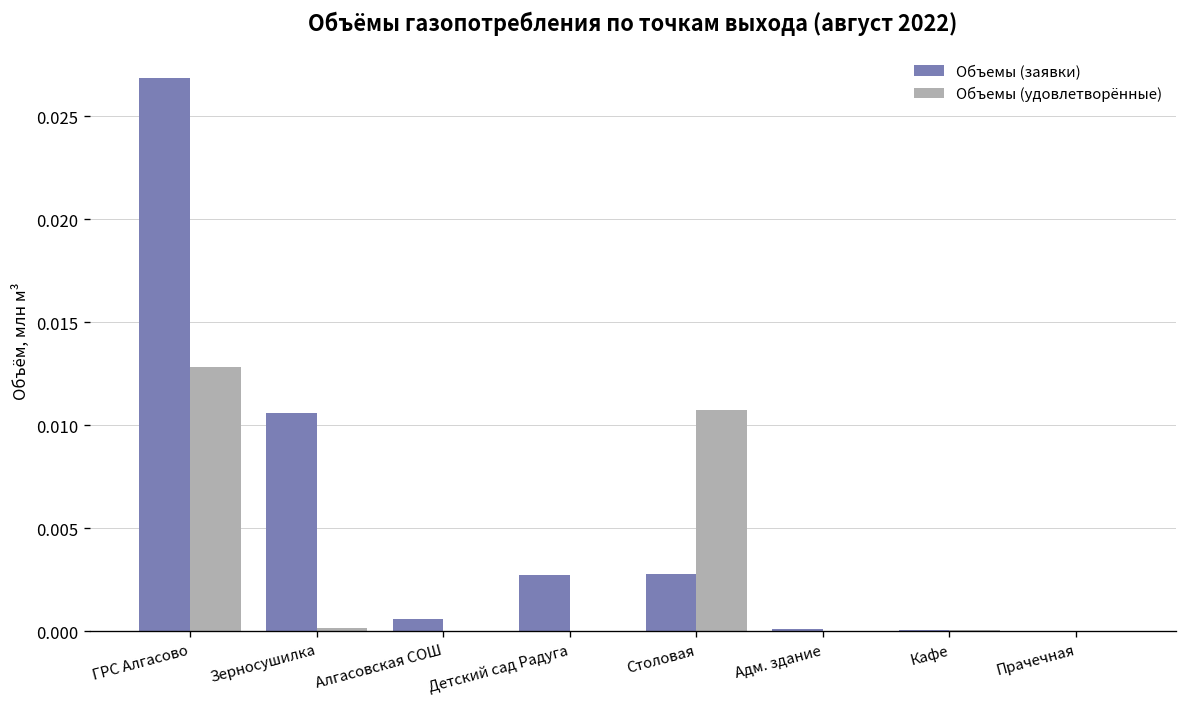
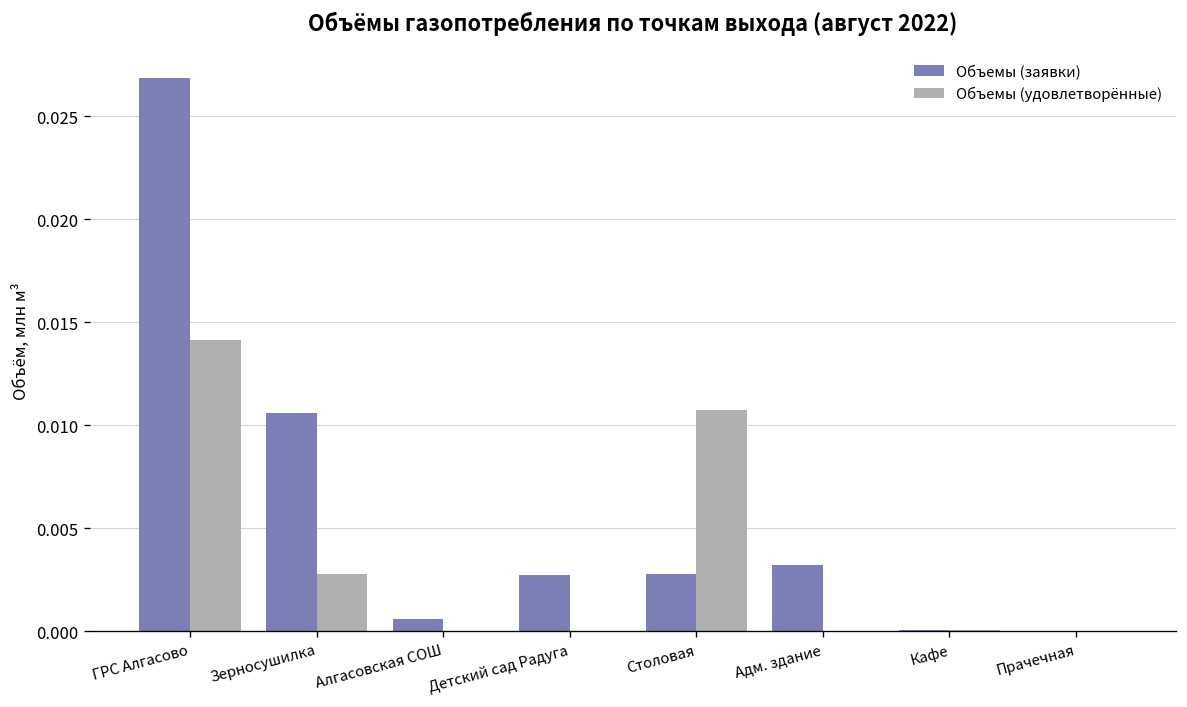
  {
    "Объемы (заявки)": {
      "ГРС Алгасово": 0.0269,
      "Зерносушилка": 0.0106,
      "Алгасовская СОШ": 0.0006,
      "Детский сад Радуга": 0.0028,
      "Столовая": 0.0028,
-     "Адм. здание": 0.0001
+     "Адм. здание": 0.0032
    },
    "Объемы (удовлетворённые)": {
-     "ГРС Алгасово": 0.0128,
-     "Зерносушилка": 0.0001,
+     "ГРС Алгасово": 0.0141,
+     "Зерносушилка": 0.0028,
      "Алгасовская СОШ": 0.0000,
      "Детский сад Радуга": 0.0000,
      "Столовая": 0.0107,
      "Адм. здание": 0.0000,
      "Прачечная": 0.0000
    }
  }
